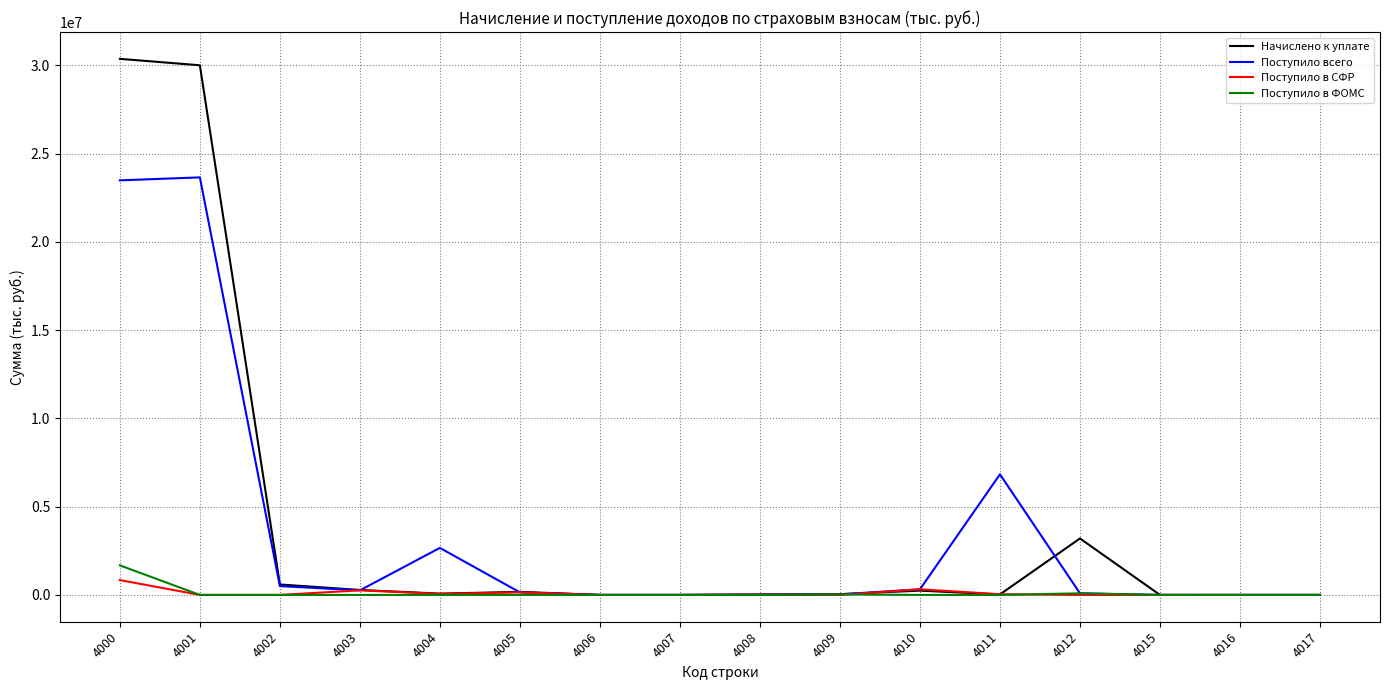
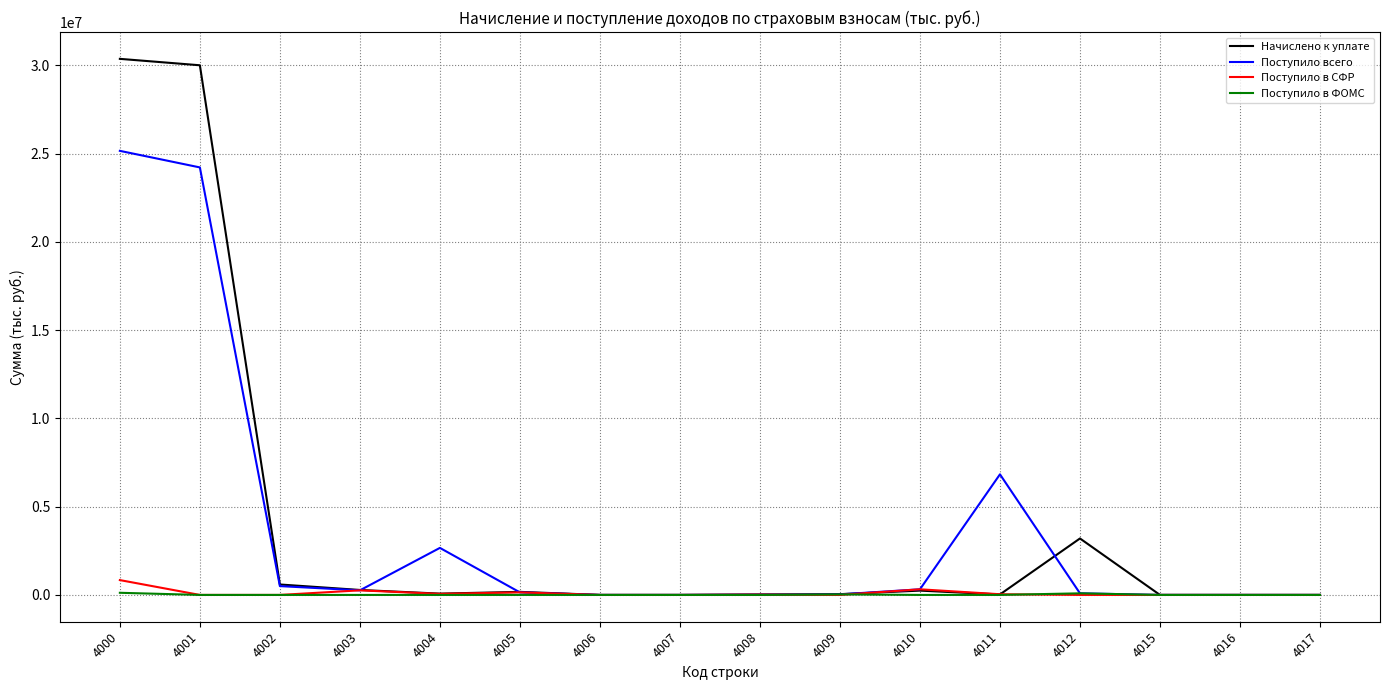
  {
    "Начислено к уплате": {
      "4000": 30400000,
      "4001": 30000000,
      "4012": 3200000
    },
    "Поступило всего": {
-     "4000": 23500000,
-     "4001": 23600000,
+     "4000": 25200000,
+     "4001": 24200000,
      "4004": 2700000,
      "4011": 6800000
    },
    "Поступило в СФР": {
      "4000": 800000
    },
    "Поступило в ФОМС": {
-     "4000": 1700000,
+     "4000": 100000,
      "4003": 0,
      "4010": 0
    }
  }
